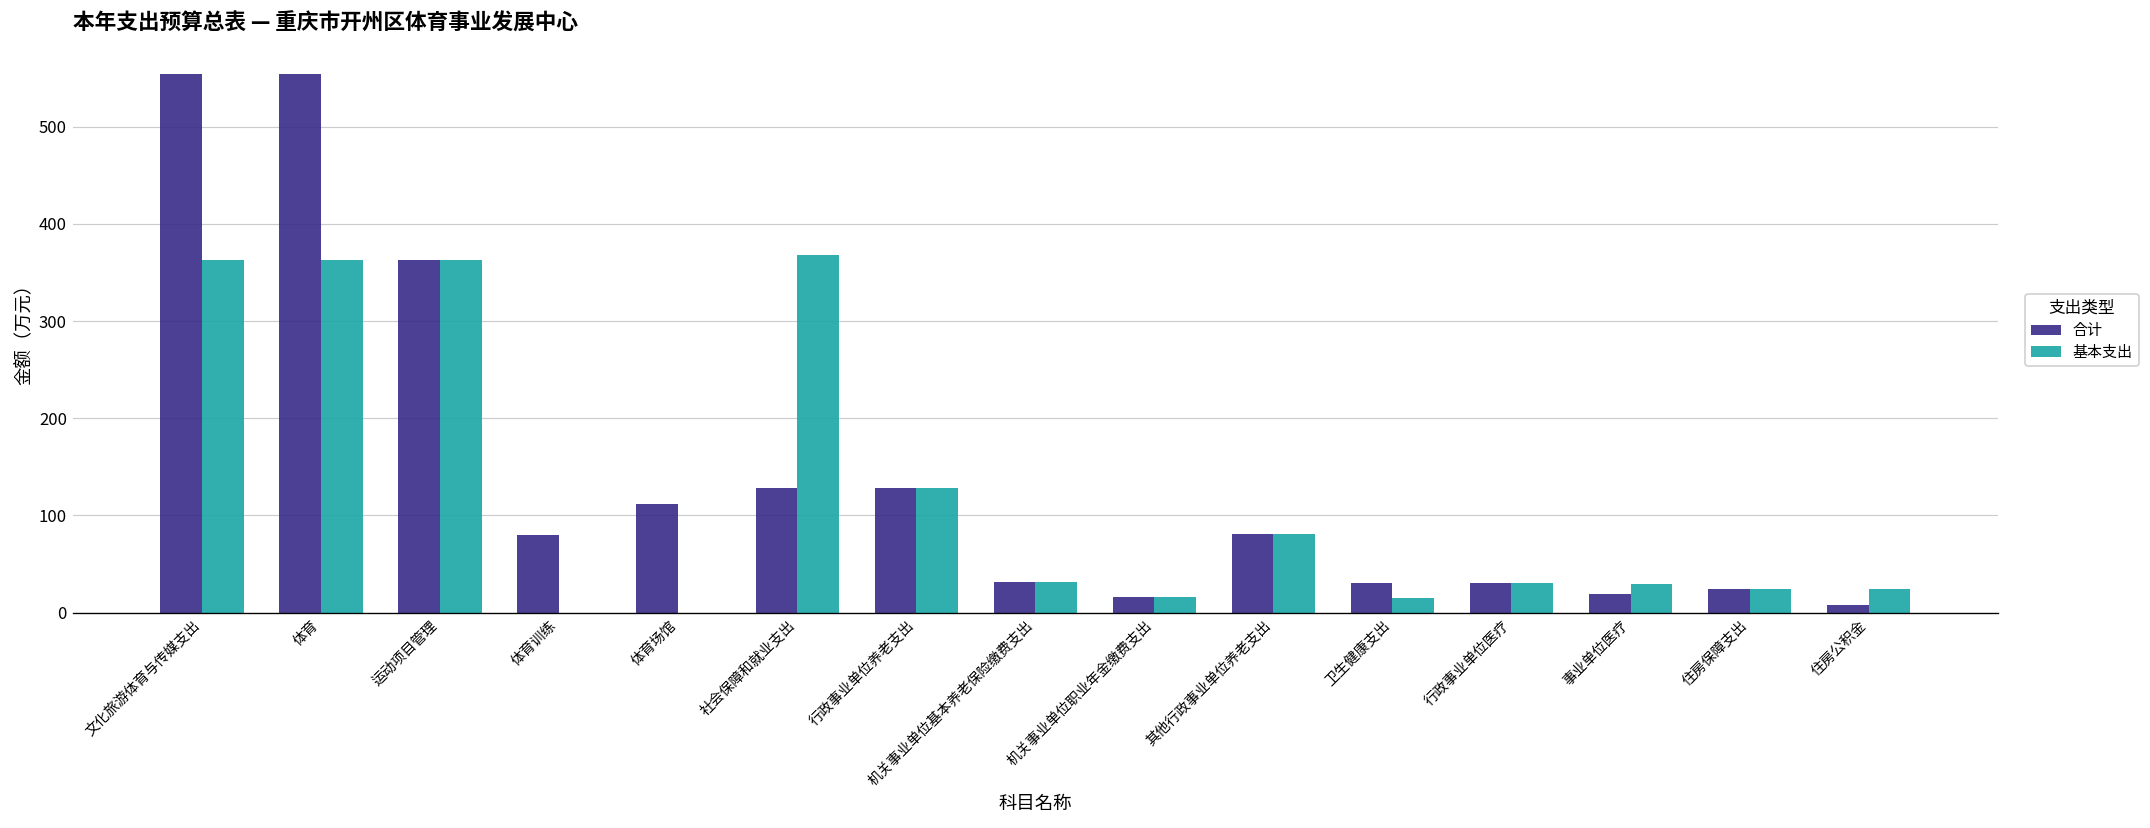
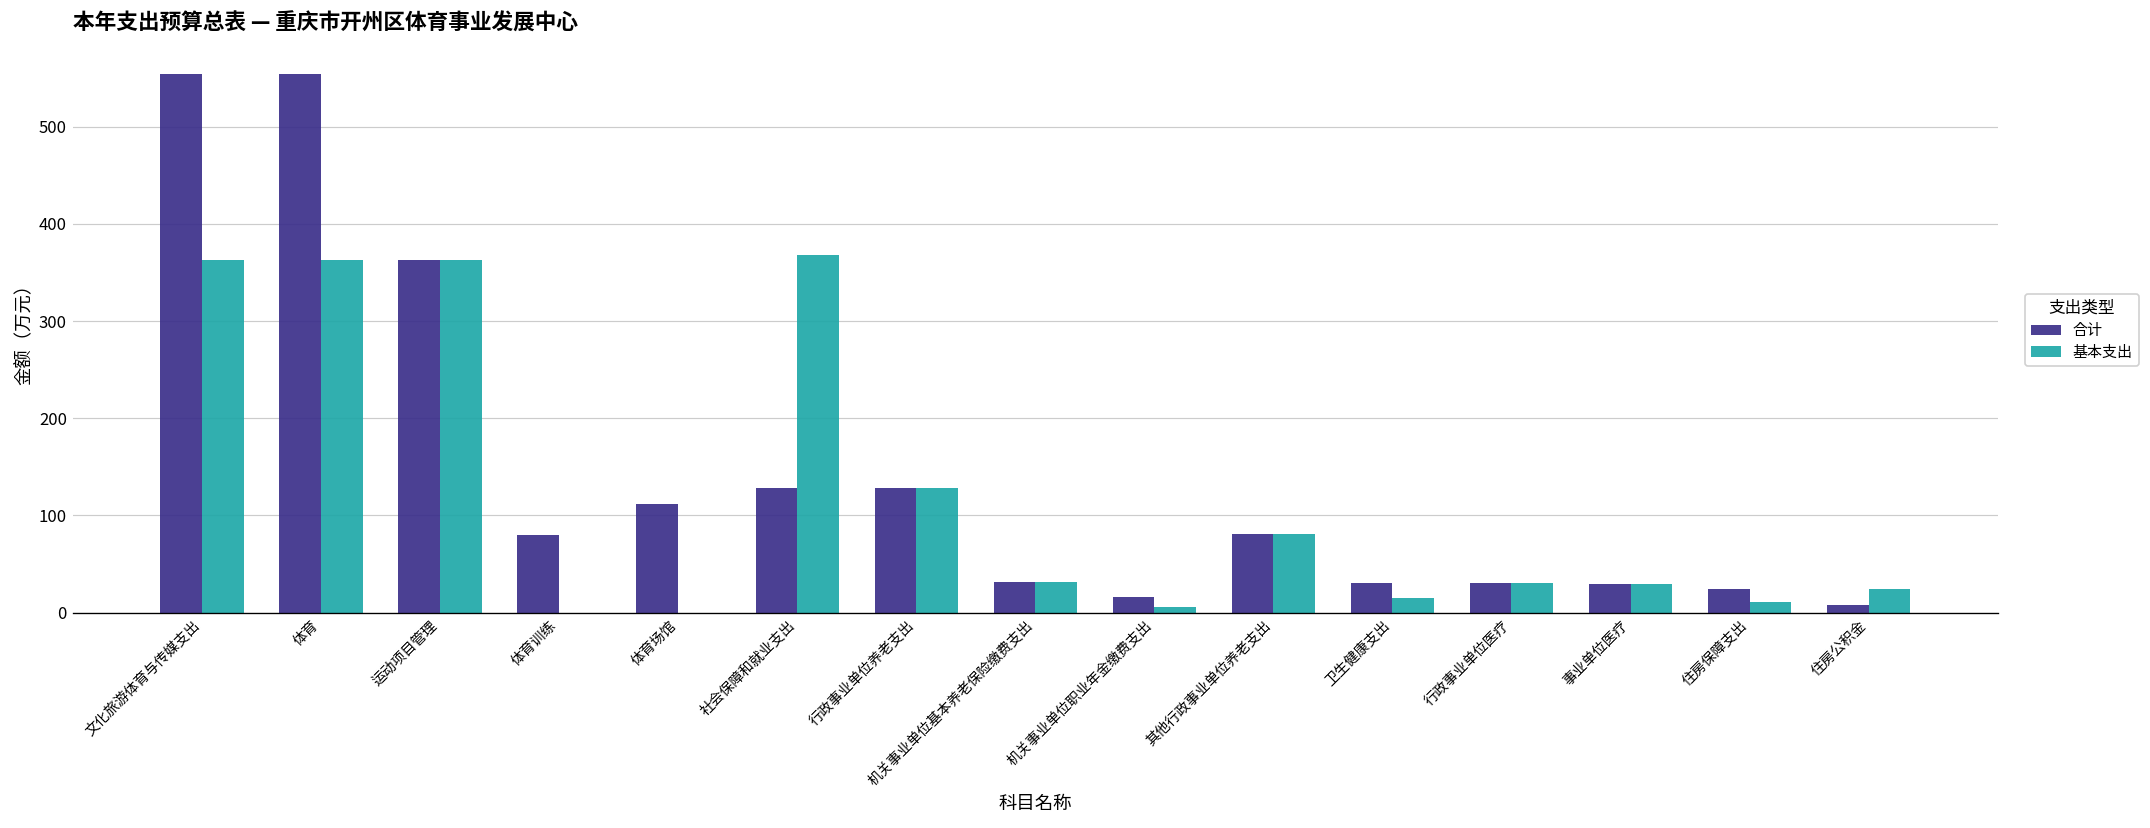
  {
    "合计": {
      "文化旅游体育与传媒支出": 550,
      "体育": 550,
      "运动项目管理": 360,
      "体育训练": 80,
      "体育场馆": 110,
      "社会保障和就业支出": 130,
      "行政事业单位养老支出": 130,
      "机关事业单位基本养老保险缴费支出": 30,
      "机关事业单位职业年金缴费支出": 20,
      "其他行政事业单位养老支出": 80,
      "卫生健康支出": 30,
      "行政事业单位医疗": 30,
-     "事业单位医疗": 20,
+     "事业单位医疗": 30,
      "住房保障支出": 20,
      "住房公积金": 10
    },
    "基本支出": {
      "文化旅游体育与传媒支出": 360,
      "体育": 360,
      "运动项目管理": 360,
      "体育训练": 0,
      "体育场馆": 0,
      "社会保障和就业支出": 370,
      "行政事业单位养老支出": 130,
      "机关事业单位基本养老保险缴费支出": 30,
-     "机关事业单位职业年金缴费支出": 20,
+     "机关事业单位职业年金缴费支出": 10,
      "其他行政事业单位养老支出": 80,
      "卫生健康支出": 10,
      "行政事业单位医疗": 30,
      "事业单位医疗": 30,
-     "住房保障支出": 20,
+     "住房保障支出": 10,
      "住房公积金": 20
    }
  }
